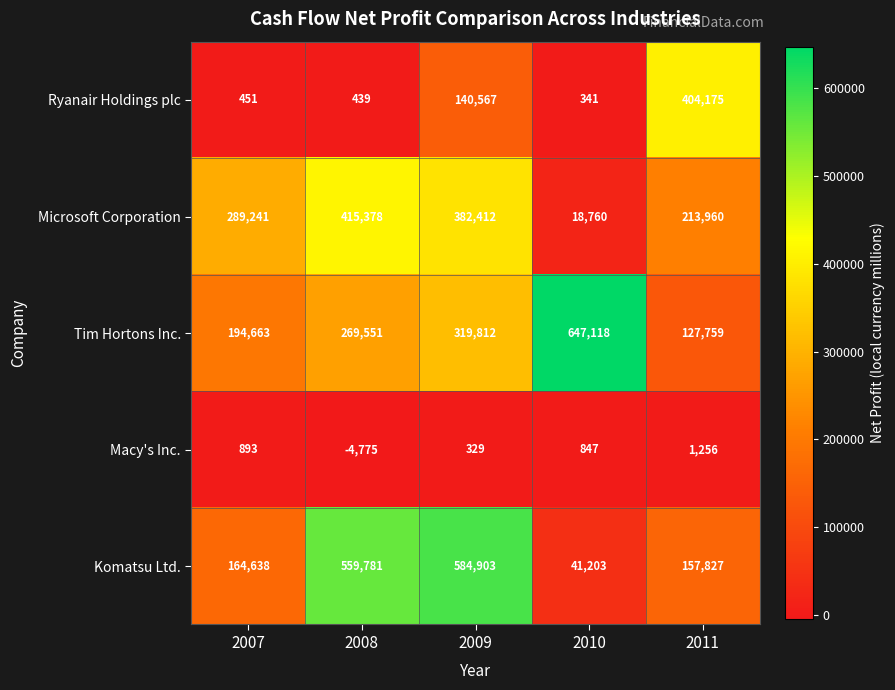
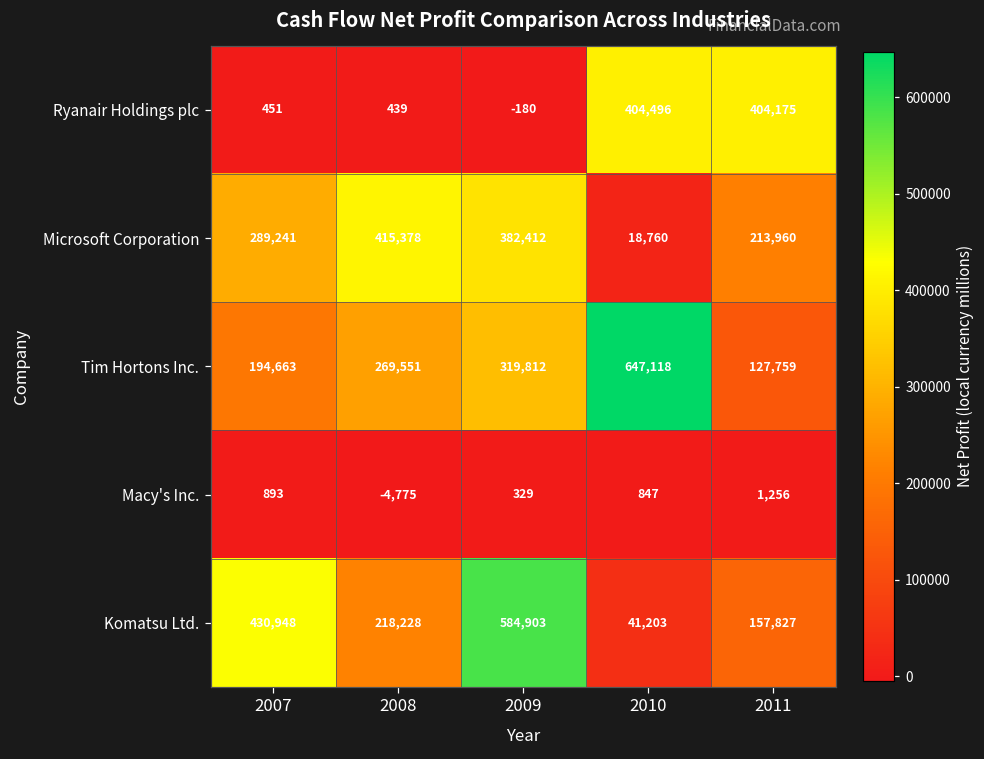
  {
    "Ryanair Holdings plc": {
      "2007": "451",
      "2008": "439",
-     "2009": "140,567",
-     "2010": "341",
+     "2009": "-180",
+     "2010": "404,496",
      "2011": "404,175"
    },
    "Microsoft Corporation": {
      "2007": "289,241",
      "2008": "415,378",
      "2009": "382,412",
      "2010": "18,760",
      "2011": "213,960"
    },
    "Tim Hortons Inc.": {
      "2007": "194,663",
      "2008": "269,551",
      "2009": "319,812",
      "2010": "647,118",
      "2011": "127,759"
    },
    "Macy's Inc.": {
      "2007": "893",
      "2008": "-4,775",
      "2009": "329",
      "2010": "847",
      "2011": "1,256"
    },
    "Komatsu Ltd.": {
-     "2007": "164,638",
-     "2008": "559,781",
+     "2007": "430,948",
+     "2008": "218,228",
      "2009": "584,903",
      "2010": "41,203",
      "2011": "157,827"
    }
  }
